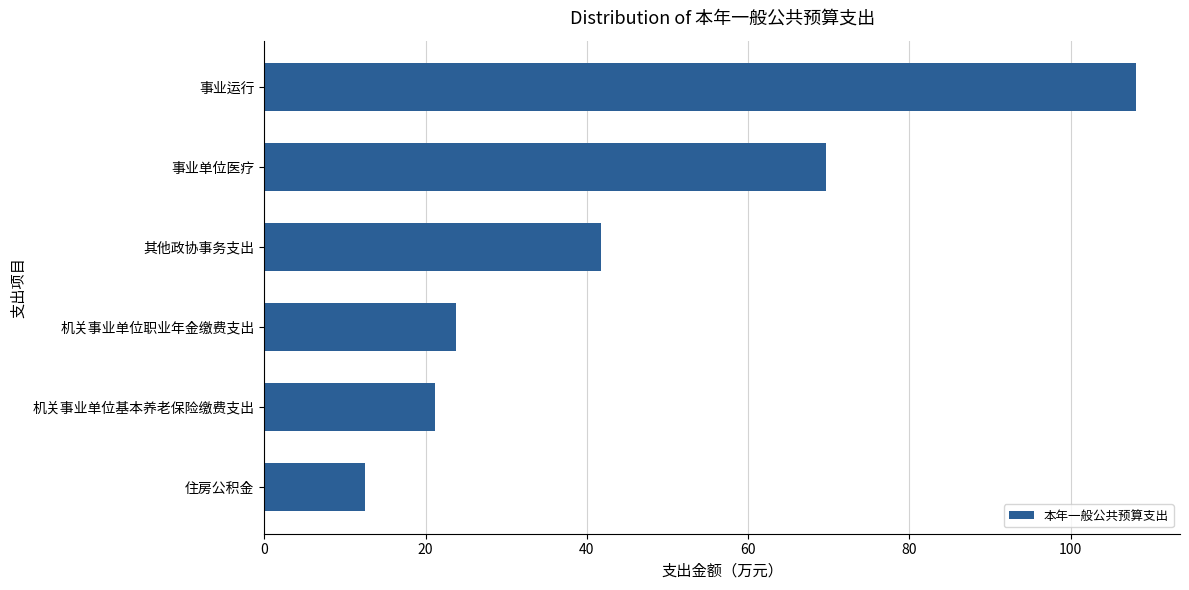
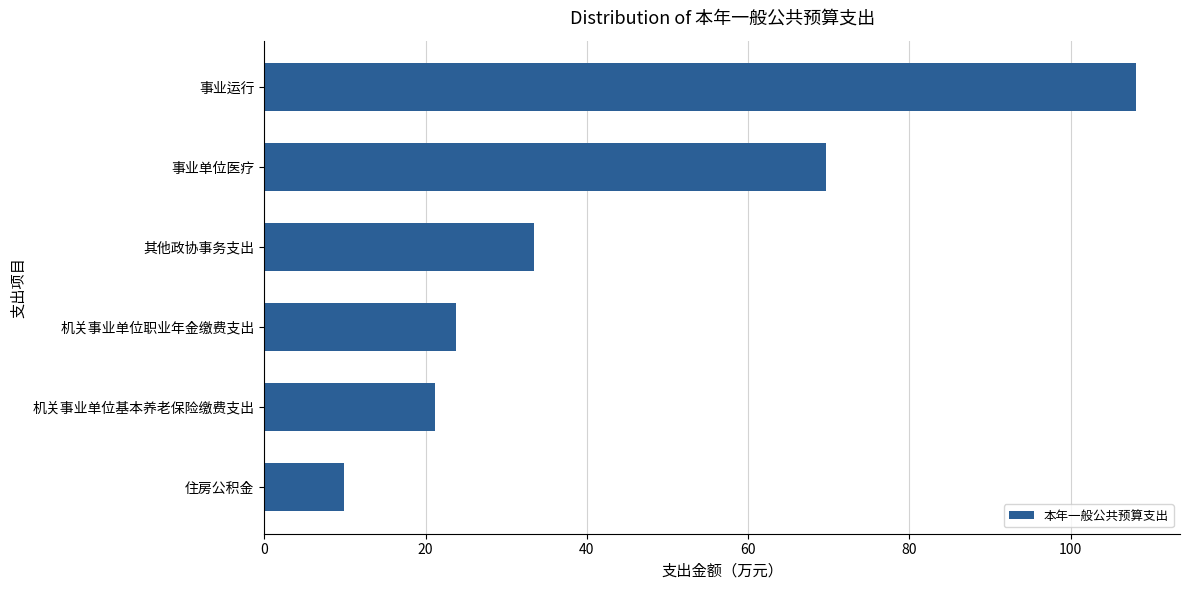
  {
    "事业运行": 108,
    "事业单位医疗": 70,
-   "其他政协事务支出": 42,
+   "其他政协事务支出": 34,
    "机关事业单位职业年金缴费支出": 24,
    "机关事业单位基本养老保险缴费支出": 21,
-   "住房公积金": 12
+   "住房公积金": 10
  }
